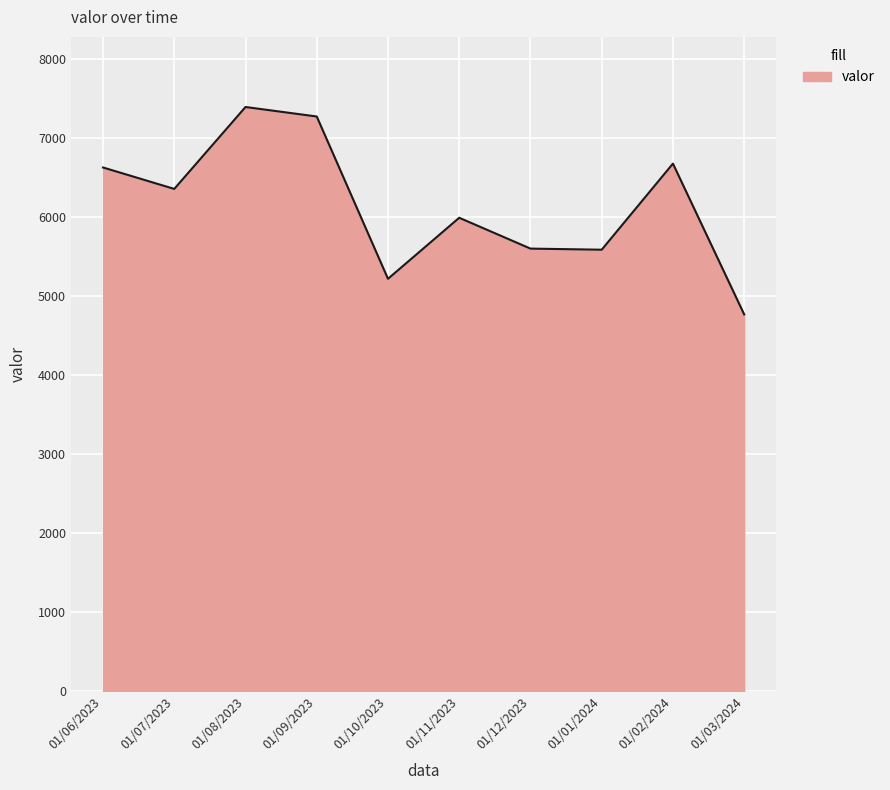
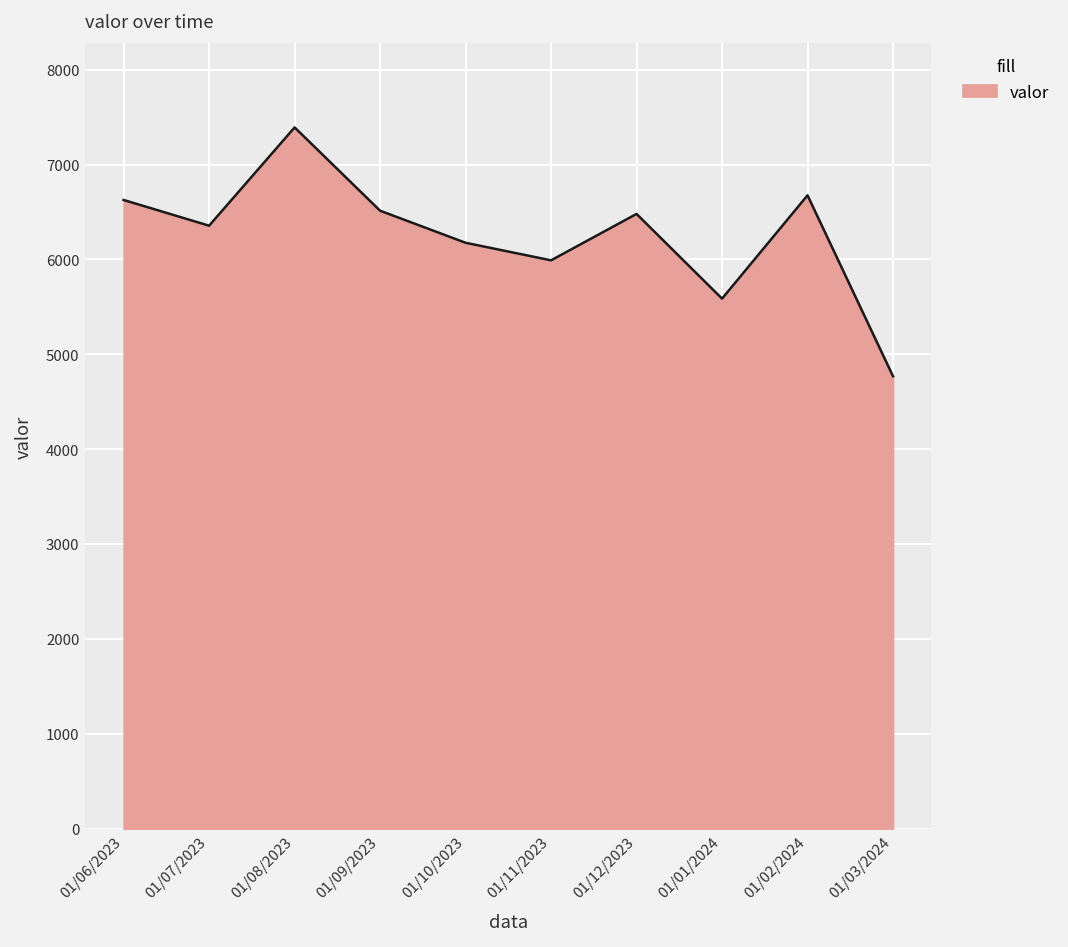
  {
    "01/06/2023": 6600,
    "01/07/2023": 6400,
    "01/08/2023": 7400,
-   "01/09/2023": 7300,
-   "01/10/2023": 5200,
+   "01/09/2023": 6500,
+   "01/10/2023": 6200,
    "01/11/2023": 6000,
-   "01/12/2023": 5600,
+   "01/12/2023": 6500,
    "01/01/2024": 5600,
    "01/02/2024": 6700,
    "01/03/2024": 4800
  }
